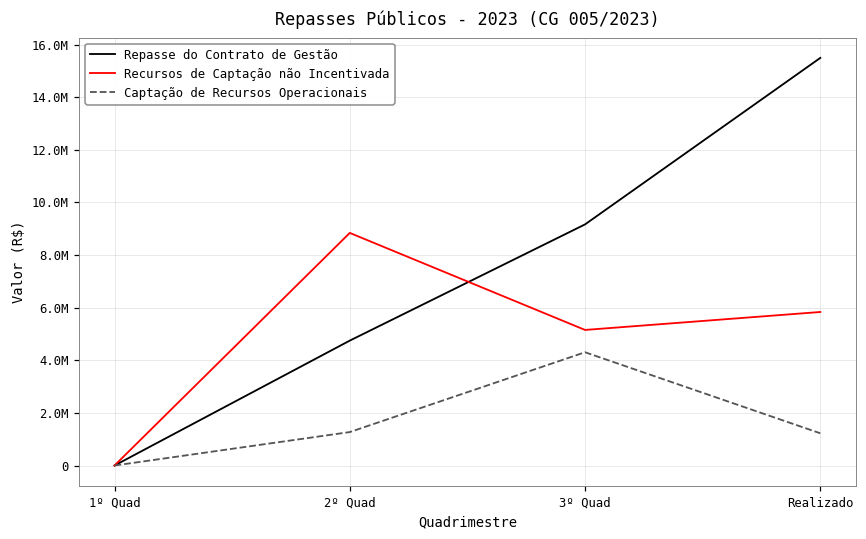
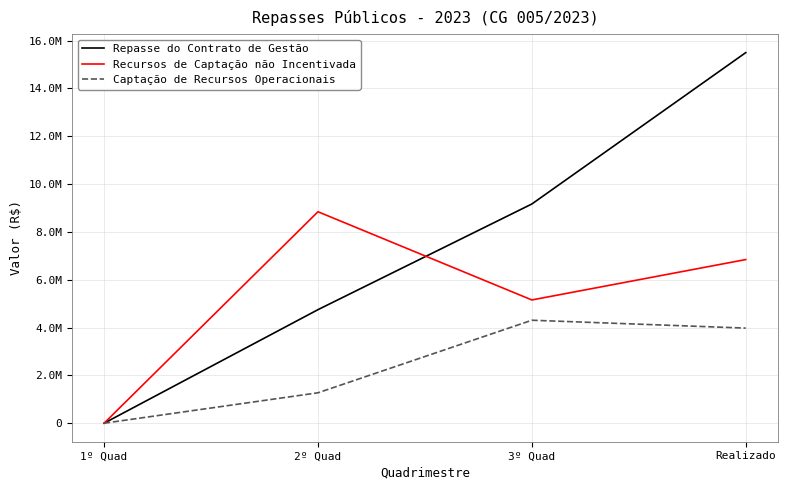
  {
    "Repasse do Contrato de Gestão": {
      "2º Quad": 4700000,
      "3º Quad": 9200000,
      "Realizado": 15500000
    },
    "Recursos de Captação não Incentivada": {
      "2º Quad": 8800000,
      "3º Quad": 5200000,
-     "Realizado": 5800000
+     "Realizado": 6800000
    },
    "Captação de Recursos Operacionais": {
      "2º Quad": 1300000,
      "3º Quad": 4300000,
-     "Realizado": 1200000
+     "Realizado": 4000000
    }
  }
